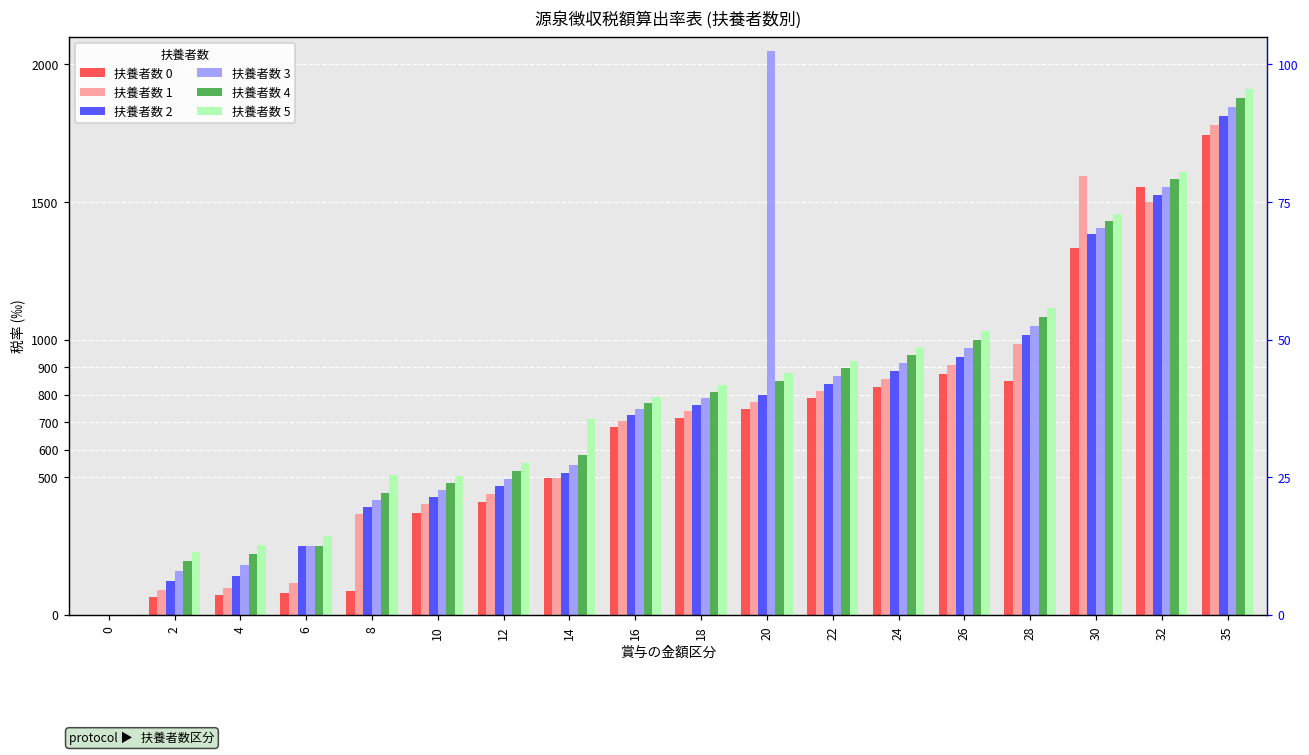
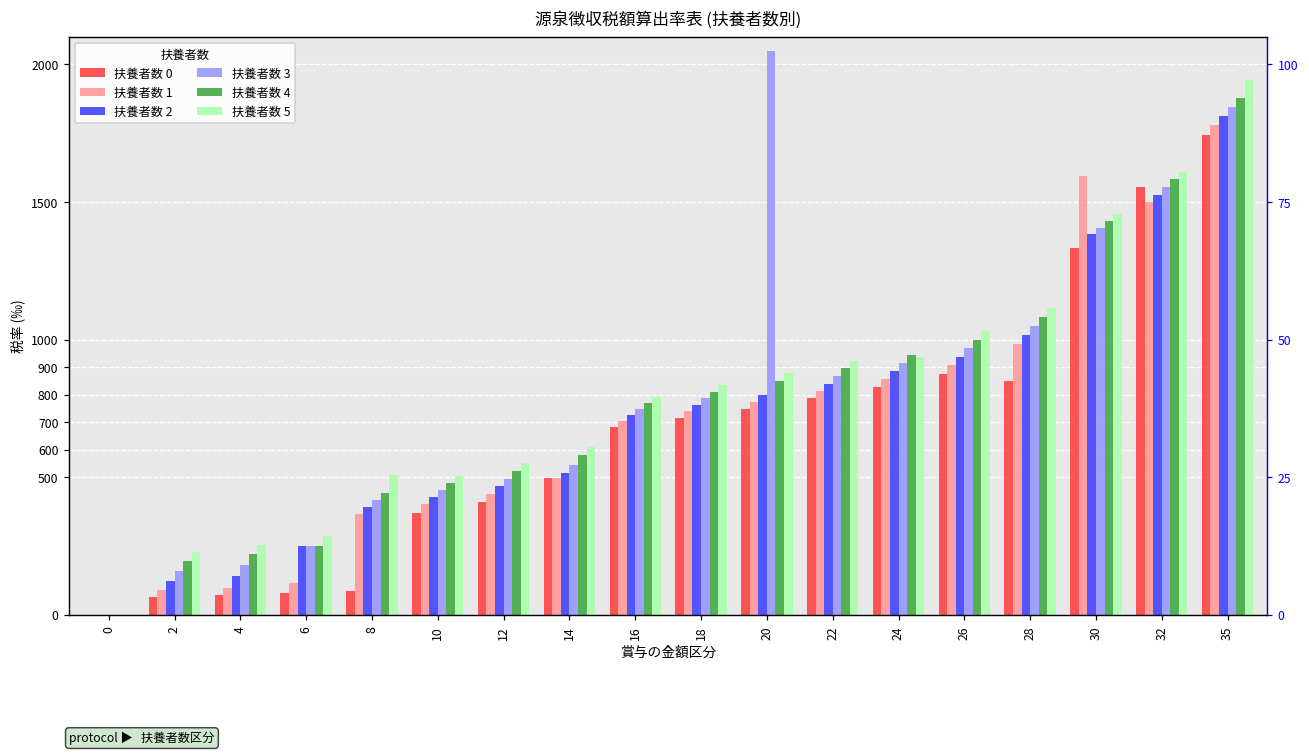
  {
    "扶養者数 0": {
      "0": 0,
      "2": 70,
      "4": 70,
      "6": 80,
      "8": 90,
      "10": 370,
      "12": 410,
      "14": 500,
      "16": 680,
      "18": 720,
      "20": 750,
      "22": 790,
      "24": 830,
      "26": 880,
      "28": 850,
      "30": 1330,
      "32": 1550,
      "35": 1750
    },
    "扶養者数 1": {
      "0": 0,
      "2": 90,
      "4": 100,
      "6": 120,
      "8": 370,
      "10": 400,
      "12": 440,
      "14": 500,
      "16": 700,
      "18": 740,
      "20": 770,
      "22": 810,
      "24": 860,
      "26": 910,
      "28": 980,
      "30": 1600,
      "32": 1500,
      "35": 1780
    },
    "扶養者数 2": {
      "0": 0,
      "2": 120,
      "4": 140,
      "6": 250,
      "8": 390,
      "10": 430,
      "12": 470,
      "14": 510,
      "16": 730,
      "18": 760,
      "20": 800,
      "22": 840,
      "24": 890,
      "26": 940,
      "28": 1020,
      "30": 1380,
      "32": 1530,
      "35": 1810
    },
    "扶養者数 3": {
      "0": 0,
      "2": 160,
      "4": 180,
      "6": 250,
      "8": 420,
      "10": 450,
      "12": 490,
      "14": 550,
      "16": 750,
      "18": 790,
      "20": 2050,
      "22": 870,
      "24": 920,
      "26": 970,
      "28": 1050,
      "30": 1410,
      "32": 1550,
      "35": 1840
    },
    "扶養者数 4": {
      "0": 0,
      "2": 200,
      "4": 220,
      "6": 250,
      "8": 440,
      "10": 480,
      "12": 520,
      "14": 580,
      "16": 770,
      "18": 810,
      "20": 850,
      "22": 900,
      "24": 940,
      "26": 1000,
      "28": 1080,
      "30": 1430,
      "32": 1580,
      "35": 1880
    },
    "扶養者数 5": {
      "0": 0,
      "2": 230,
      "4": 250,
      "6": 290,
      "8": 510,
      "10": 500,
      "12": 550,
-     "14": 710,
+     "14": 610,
      "16": 790,
      "18": 840,
      "20": 880,
      "22": 920,
-     "24": 970,
+     "24": 940,
      "26": 1030,
      "28": 1110,
      "30": 1460,
      "32": 1610,
-     "35": 1910
+     "35": 1940
    }
  }
